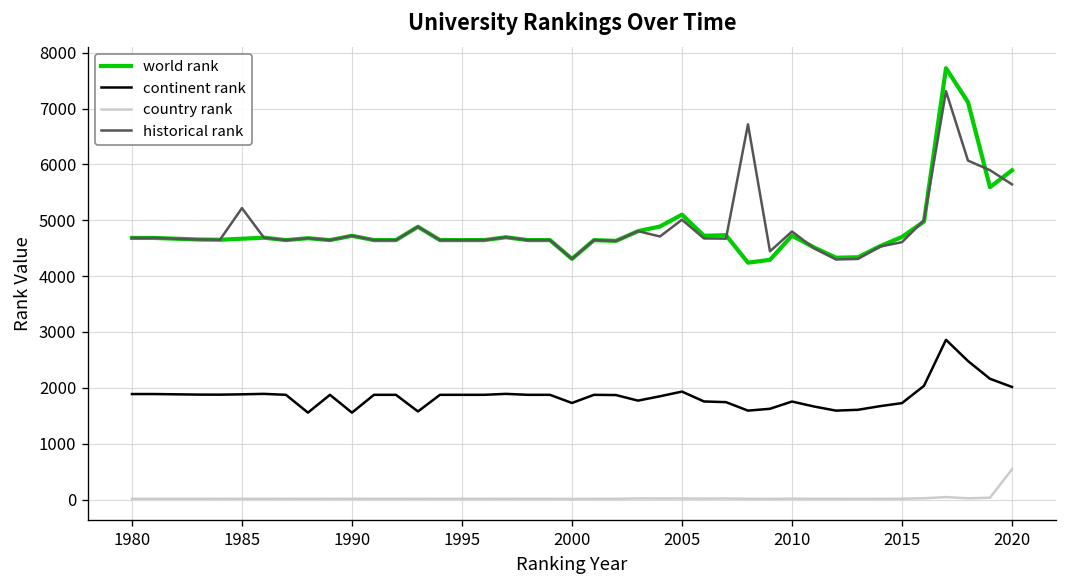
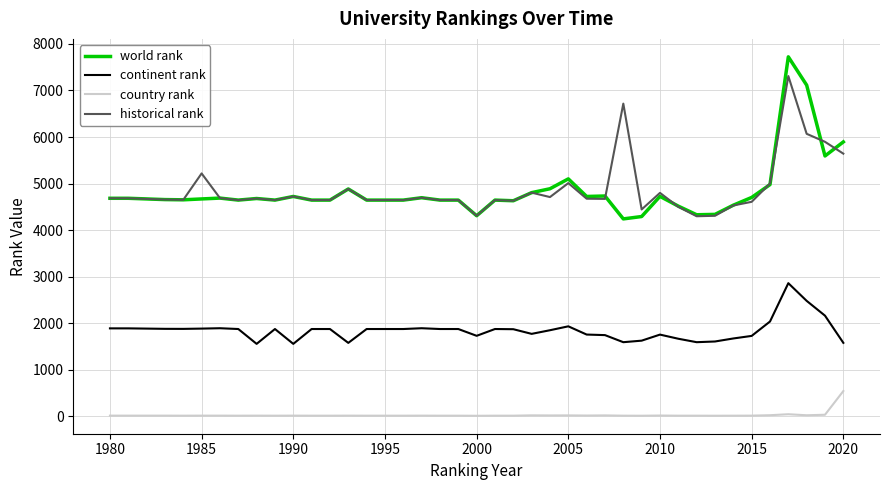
  {
    "world rank": {
      "1985": 4700,
      "2005": 5100,
      "2010": 4700,
      "2015": 4700,
      "2020": 5900
    },
    "continent rank": {
      "1980": 1900,
      "1985": 1900,
      "1990": 1600,
      "1995": 1900,
      "2000": 1700,
      "2005": 1900,
      "2010": 1800,
      "2015": 1700,
-     "2020": 2000
+     "2020": 1600
    },
    "country rank": {
      "1980": 0,
      "1985": 0,
      "1990": 0,
      "1995": 0,
      "2000": 0,
      "2005": 0,
      "2010": 0,
      "2015": 0,
      "2020": 500
    },
    "historical rank": {
      "1985": 5200,
      "2005": 5000,
      "2010": 4800,
      "2015": 4600,
      "2020": 5600
    }
  }
